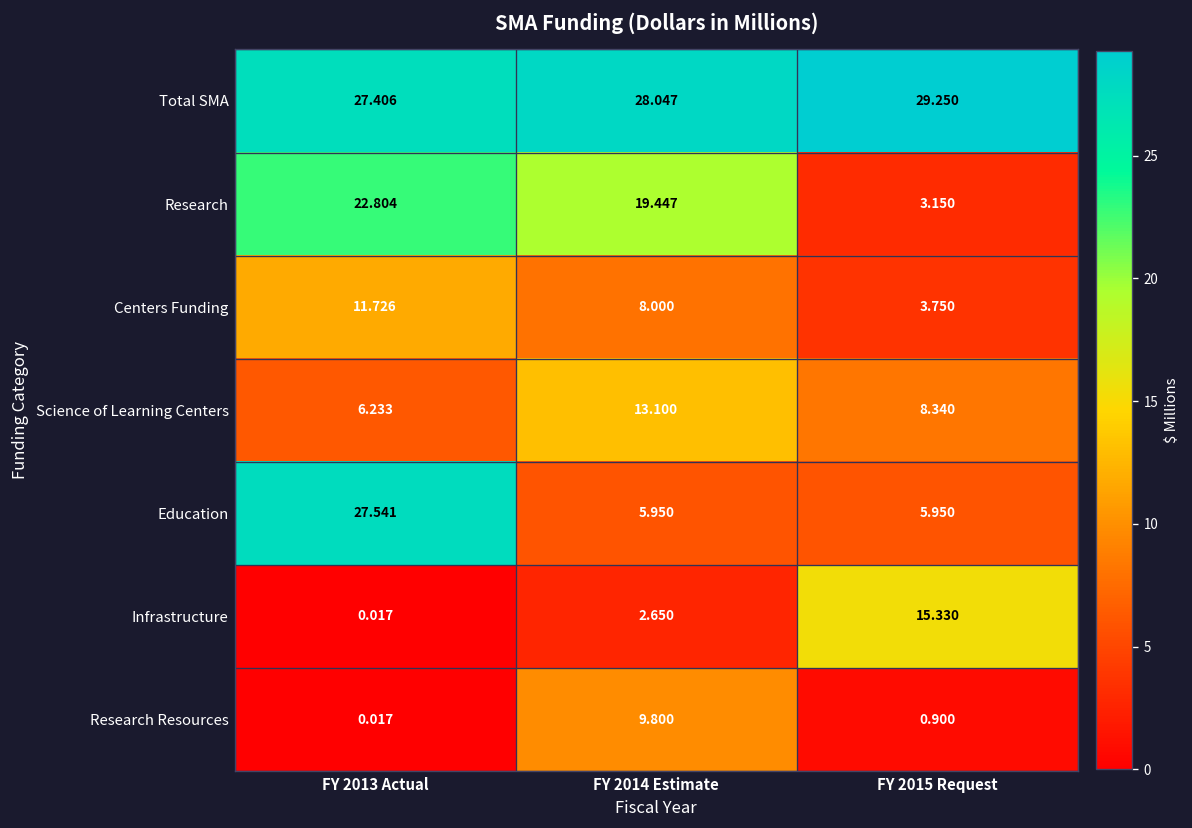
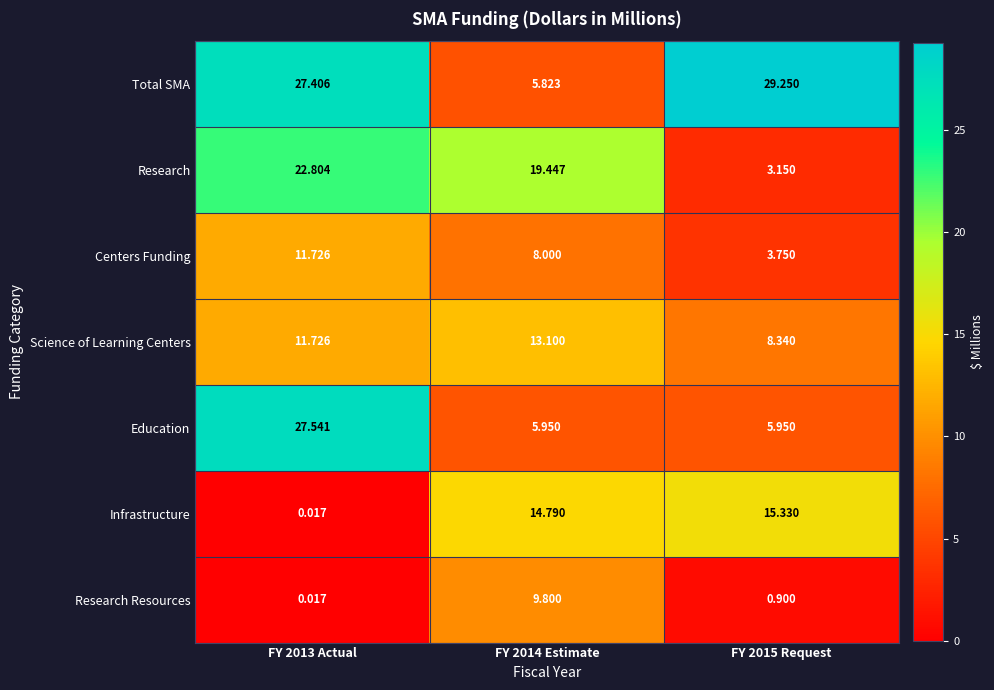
  {
    "Total SMA": {
      "FY 2013 Actual": 27.406,
-     "FY 2014 Estimate": 28.047,
+     "FY 2014 Estimate": 5.823,
      "FY 2015 Request": 29.250
    },
    "Research": {
      "FY 2013 Actual": 22.804,
      "FY 2014 Estimate": 19.447,
      "FY 2015 Request": 3.150
    },
    "Centers Funding": {
      "FY 2013 Actual": 11.726,
      "FY 2014 Estimate": 8.000,
      "FY 2015 Request": 3.750
    },
    "Science of Learning Centers": {
-     "FY 2013 Actual": 6.233,
+     "FY 2013 Actual": 11.726,
      "FY 2014 Estimate": 13.100,
      "FY 2015 Request": 8.340
    },
    "Education": {
      "FY 2013 Actual": 27.541,
      "FY 2014 Estimate": 5.950,
      "FY 2015 Request": 5.950
    },
    "Infrastructure": {
      "FY 2013 Actual": 0.017,
-     "FY 2014 Estimate": 2.650,
+     "FY 2014 Estimate": 14.790,
      "FY 2015 Request": 15.330
    },
    "Research Resources": {
      "FY 2013 Actual": 0.017,
      "FY 2014 Estimate": 9.800,
      "FY 2015 Request": 0.900
    }
  }
